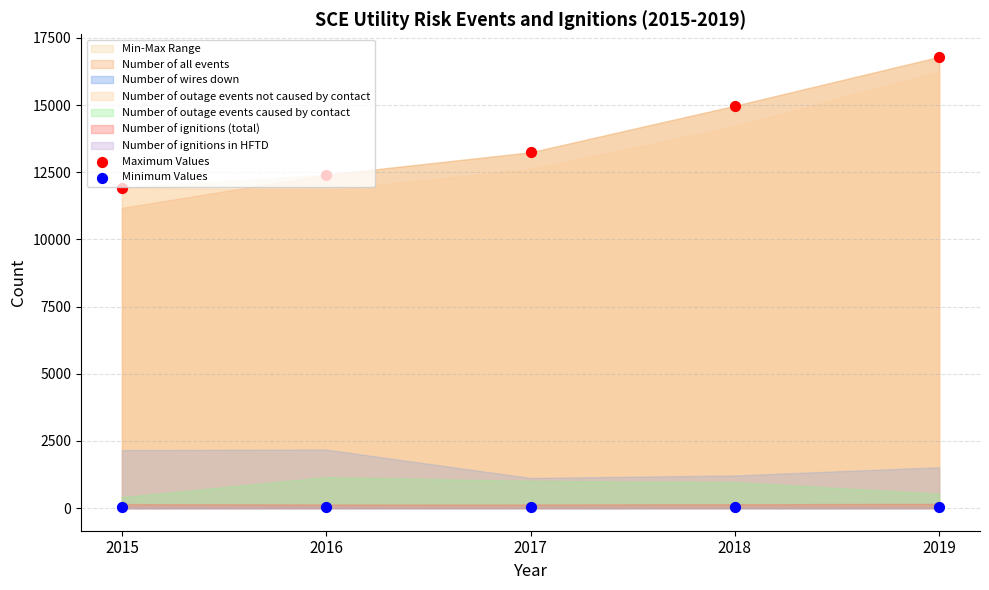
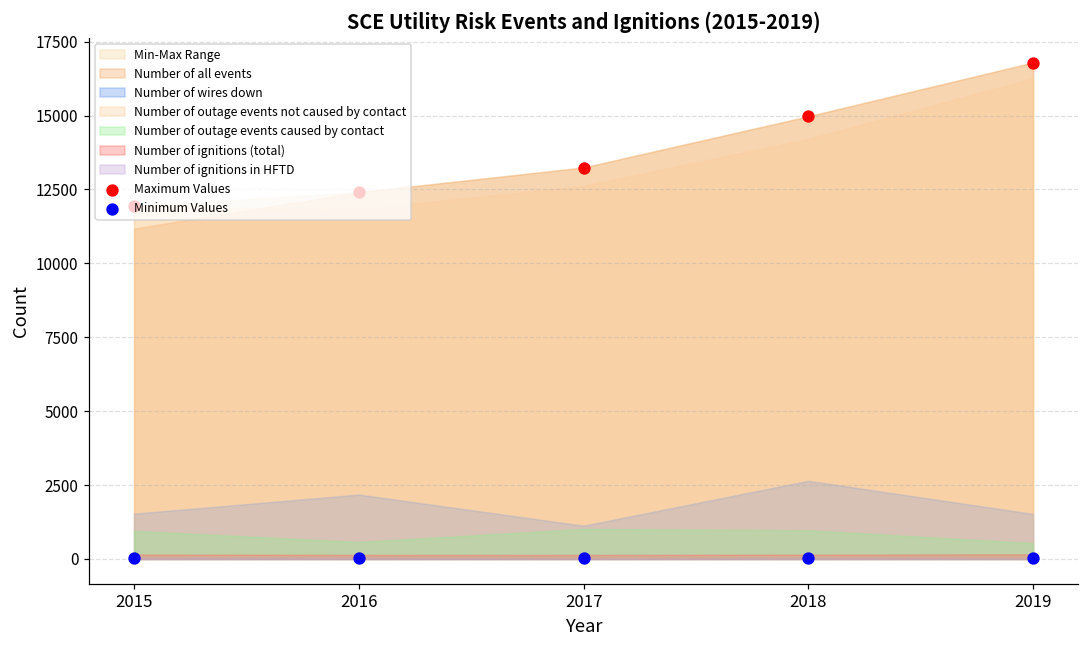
  {
    "Number of wires down": {
-     "2015": 2200,
+     "2015": 1500,
      "2016": 2200,
      "2017": 1100,
-     "2018": 1200,
+     "2018": 2600,
      "2019": 1500
    },
    "Number of outage events caused by contact": {
-     "2015": 400,
-     "2016": 1200,
+     "2015": 1000,
+     "2016": 600,
      "2017": 1000,
      "2018": 1000,
      "2019": 500
    }
  }
